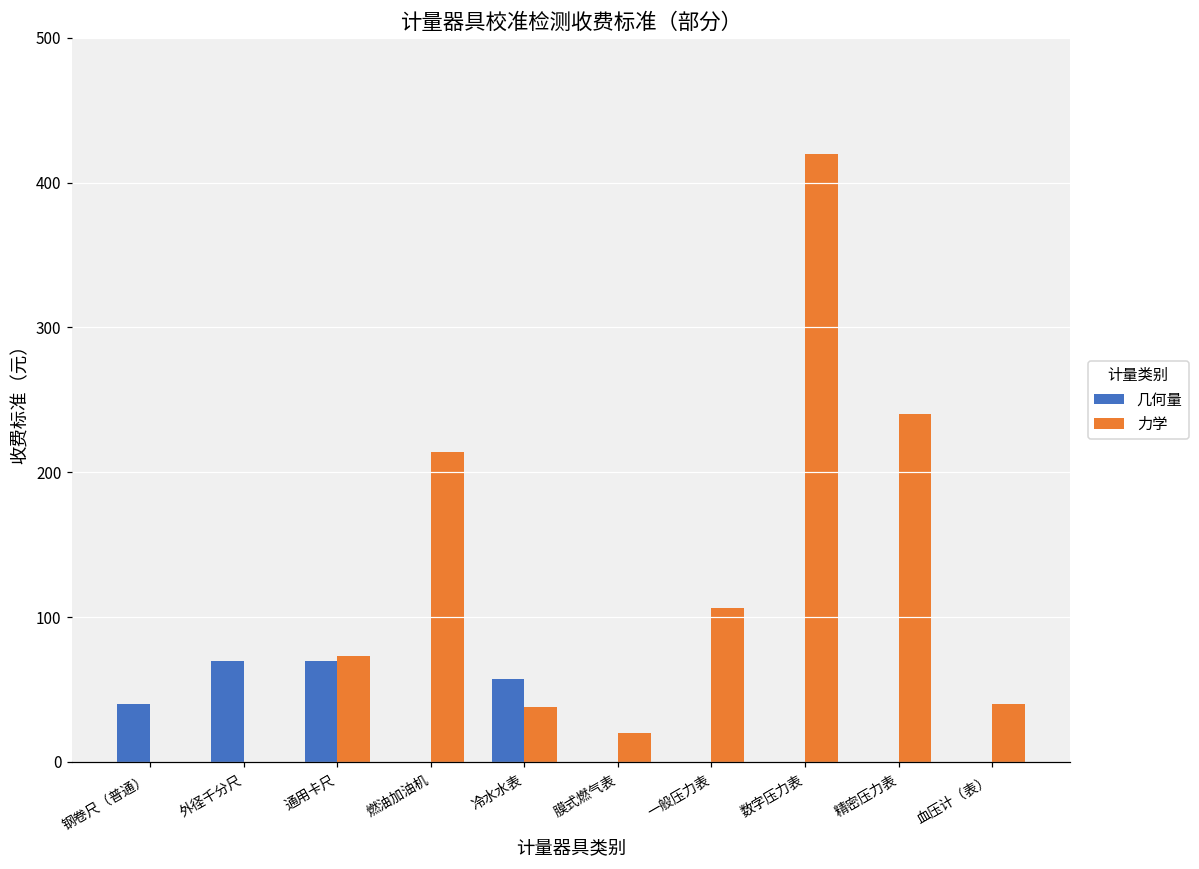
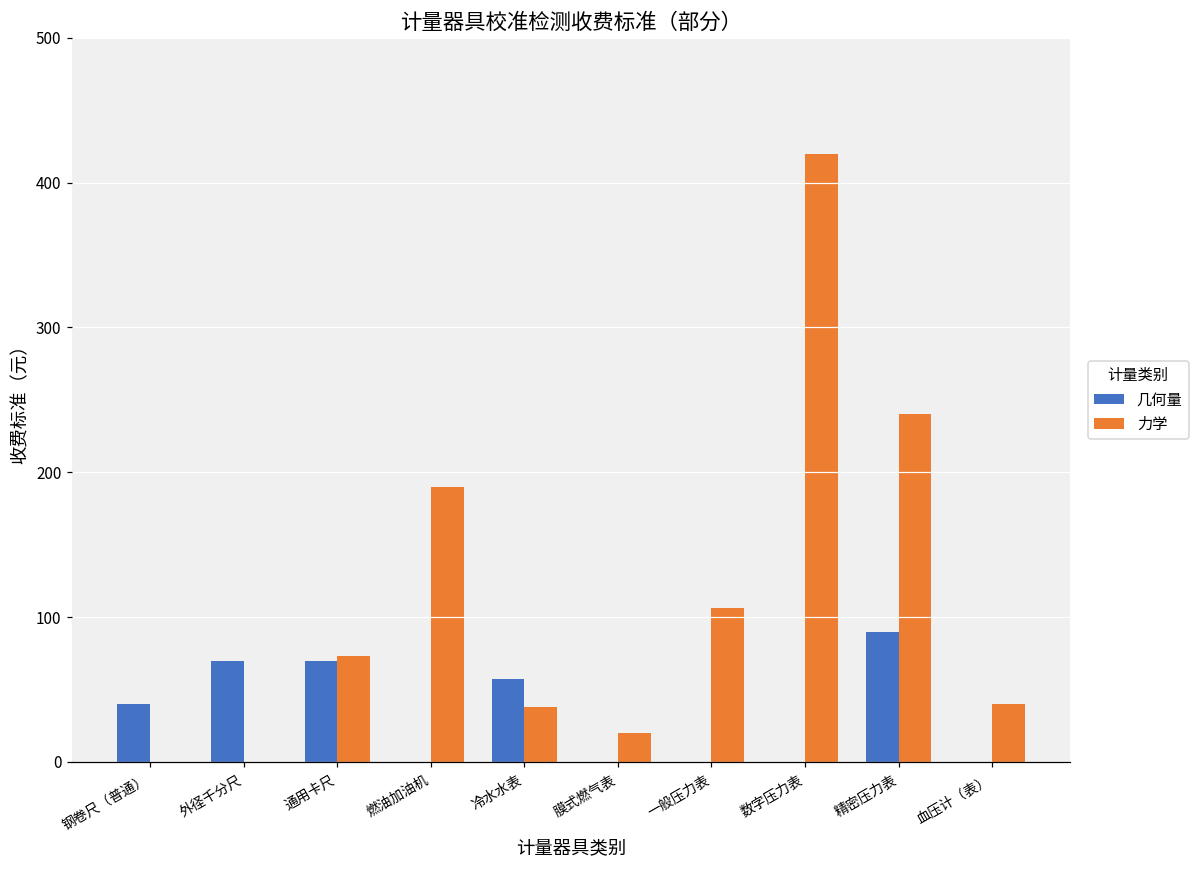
  {
    "几何量": {
      "钢卷尺（普通）": 40,
      "外径千分尺": 70,
      "通用卡尺": 70,
      "燃油加油机": 0,
      "冷水水表": 57,
      "膜式燃气表": 0,
      "一般压力表": 0,
      "数字压力表": 0,
-     "精密压力表": 0,
+     "精密压力表": 90,
      "血压计（表）": 0
    },
    "力学": {
      "钢卷尺（普通）": 0,
      "外径千分尺": 0,
      "通用卡尺": 73,
-     "燃油加油机": 214,
+     "燃油加油机": 190,
      "冷水水表": 38,
      "膜式燃气表": 20,
      "一般压力表": 106,
      "数字压力表": 420,
      "精密压力表": 240,
      "血压计（表）": 40
    }
  }
